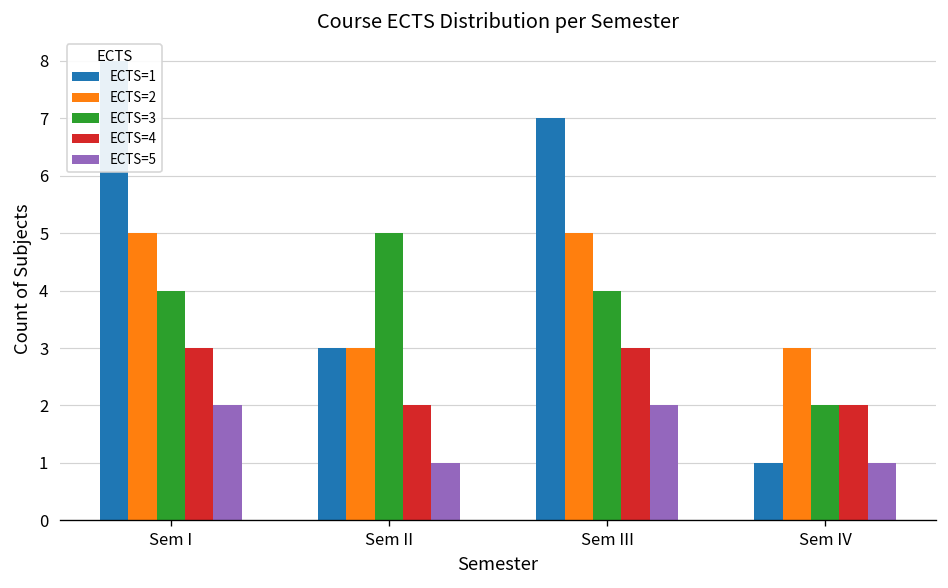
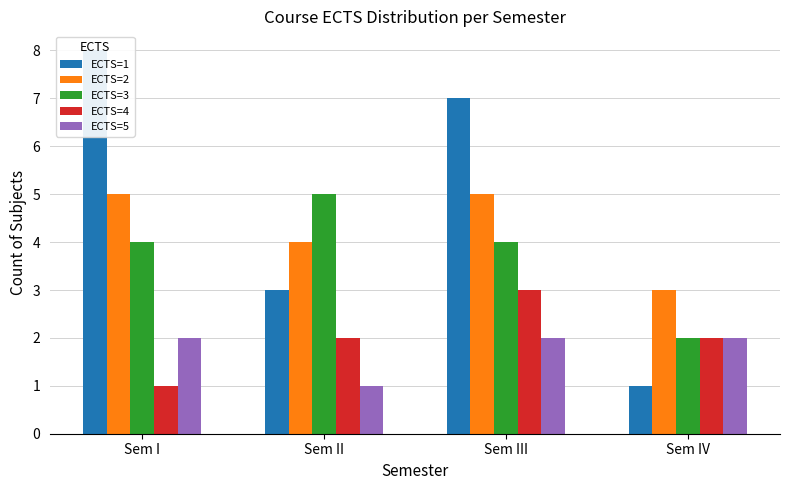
  {
    "ECTS=1": {
      "Sem II": 3,
      "Sem III": 7,
      "Sem IV": 1
    },
    "ECTS=2": {
      "Sem I": 5,
-     "Sem II": 3,
+     "Sem II": 4,
      "Sem III": 5,
      "Sem IV": 3
    },
    "ECTS=3": {
      "Sem I": 4,
      "Sem II": 5,
      "Sem III": 4,
      "Sem IV": 2
    },
    "ECTS=4": {
-     "Sem I": 3,
+     "Sem I": 1,
      "Sem II": 2,
      "Sem III": 3,
      "Sem IV": 2
    },
    "ECTS=5": {
      "Sem I": 2,
      "Sem II": 1,
      "Sem III": 2,
-     "Sem IV": 1
+     "Sem IV": 2
    }
  }
